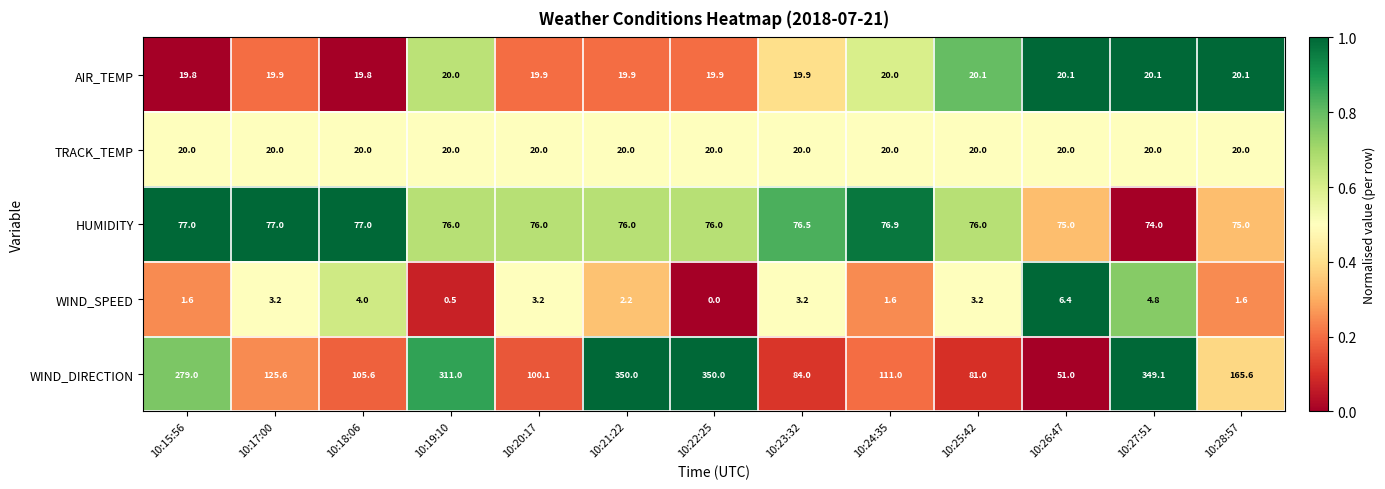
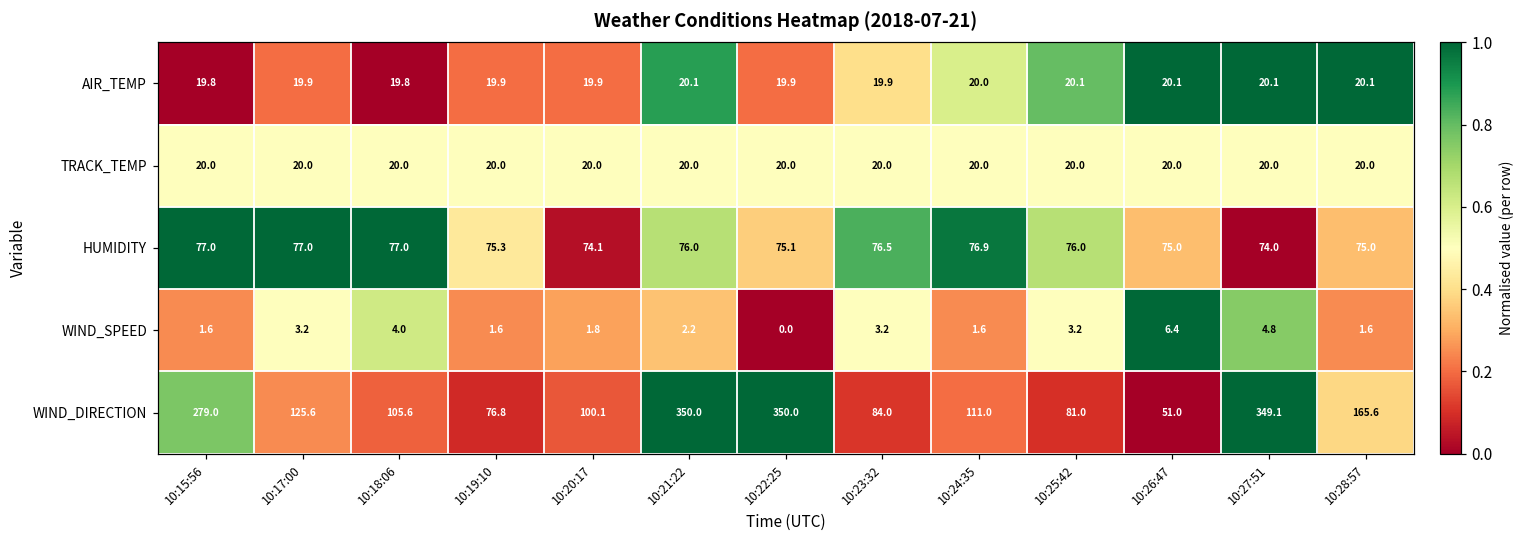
  {
    "AIR_TEMP": {
      "10:15:56": 19.8,
      "10:17:00": 19.9,
      "10:18:06": 19.8,
-     "10:19:10": 20.0,
+     "10:19:10": 19.9,
      "10:20:17": 19.9,
-     "10:21:22": 19.9,
+     "10:21:22": 20.1,
      "10:22:25": 19.9,
      "10:23:32": 19.9,
      "10:24:35": 20.0,
      "10:25:42": 20.1,
      "10:26:47": 20.1,
      "10:27:51": 20.1,
      "10:28:57": 20.1
    },
    "TRACK_TEMP": {
      "10:15:56": 20.0,
      "10:17:00": 20.0,
      "10:18:06": 20.0,
      "10:19:10": 20.0,
      "10:20:17": 20.0,
      "10:21:22": 20.0,
      "10:22:25": 20.0,
      "10:23:32": 20.0,
      "10:24:35": 20.0,
      "10:25:42": 20.0,
      "10:26:47": 20.0,
      "10:27:51": 20.0,
      "10:28:57": 20.0
    },
    "HUMIDITY": {
      "10:15:56": 77.0,
      "10:17:00": 77.0,
      "10:18:06": 77.0,
-     "10:19:10": 76.0,
-     "10:20:17": 76.0,
+     "10:19:10": 75.3,
+     "10:20:17": 74.1,
      "10:21:22": 76.0,
-     "10:22:25": 76.0,
+     "10:22:25": 75.1,
      "10:23:32": 76.5,
      "10:24:35": 76.9,
      "10:25:42": 76.0,
      "10:26:47": 75.0,
      "10:27:51": 74.0,
      "10:28:57": 75.0
    },
    "WIND_SPEED": {
      "10:15:56": 1.6,
      "10:17:00": 3.2,
      "10:18:06": 4.0,
-     "10:19:10": 0.5,
-     "10:20:17": 3.2,
+     "10:19:10": 1.6,
+     "10:20:17": 1.8,
      "10:21:22": 2.2,
      "10:22:25": 0.0,
      "10:23:32": 3.2,
      "10:24:35": 1.6,
      "10:25:42": 3.2,
      "10:26:47": 6.4,
      "10:27:51": 4.8,
      "10:28:57": 1.6
    },
    "WIND_DIRECTION": {
      "10:15:56": 279.0,
      "10:17:00": 125.6,
      "10:18:06": 105.6,
-     "10:19:10": 311.0,
+     "10:19:10": 76.8,
      "10:20:17": 100.1,
      "10:21:22": 350.0,
      "10:22:25": 350.0,
      "10:23:32": 84.0,
      "10:24:35": 111.0,
      "10:25:42": 81.0,
      "10:26:47": 51.0,
      "10:27:51": 349.1,
      "10:28:57": 165.6
    }
  }
